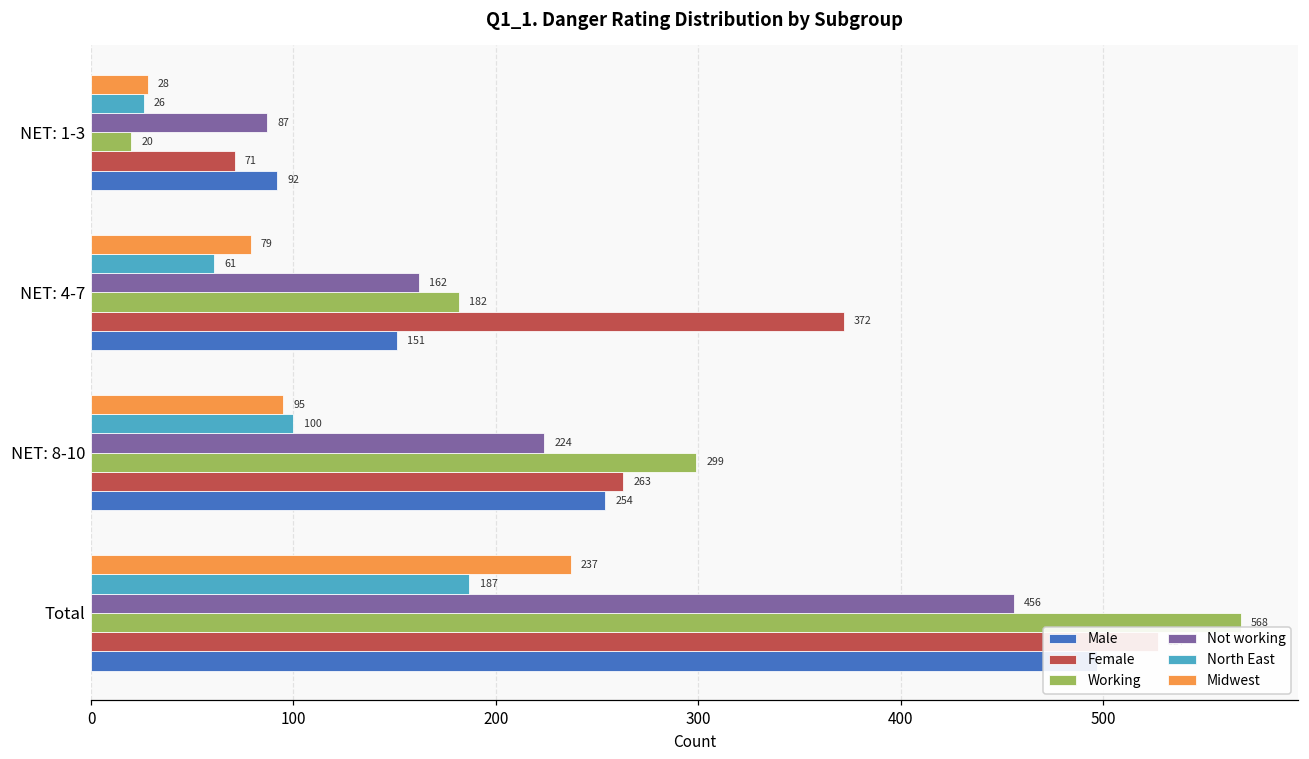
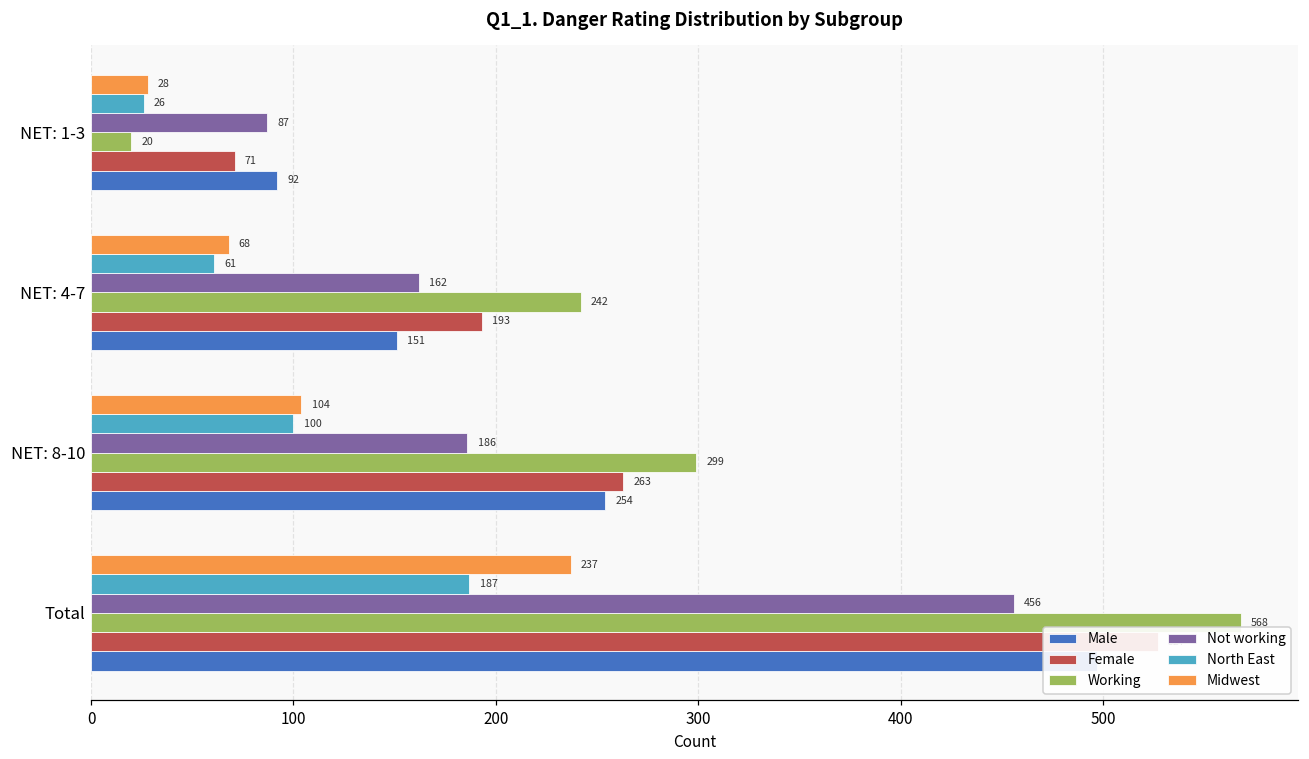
  {
    "Female": {
      "NET: 1-3": 71,
-     "NET: 4-7": 372,
+     "NET: 4-7": 193,
      "NET: 8-10": 263
    },
    "Working": {
      "NET: 1-3": 20,
-     "NET: 4-7": 182,
+     "NET: 4-7": 242,
      "NET: 8-10": 299
    },
    "Not working": {
      "NET: 1-3": 87,
      "NET: 4-7": 162,
-     "NET: 8-10": 224,
+     "NET: 8-10": 186,
      "Total": 456
    },
    "Midwest": {
      "NET: 1-3": 28,
-     "NET: 4-7": 79,
-     "NET: 8-10": 95,
+     "NET: 4-7": 68,
+     "NET: 8-10": 104,
      "Total": 237
    }
  }
